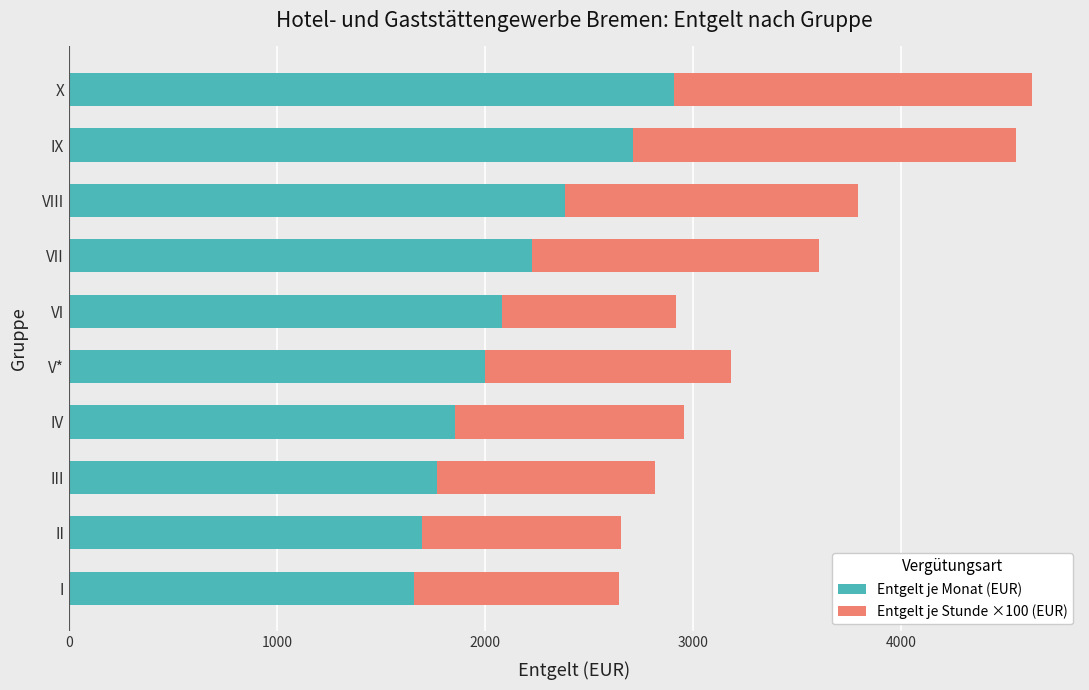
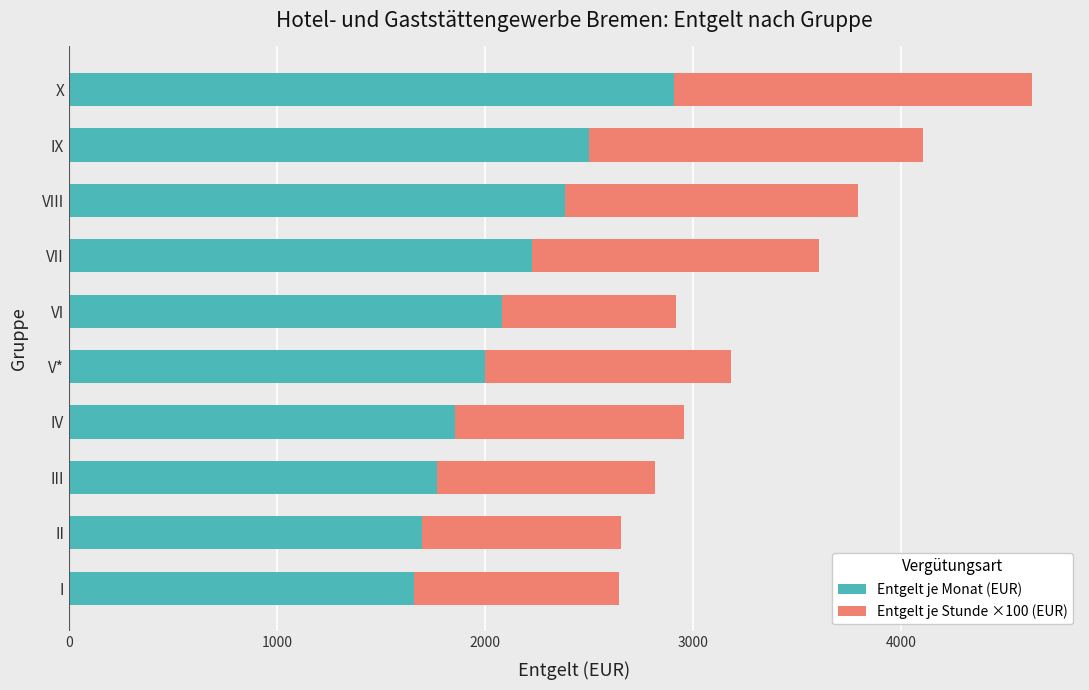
  {
    "Entgelt je Monat (EUR)": {
      "X": 2910,
-     "IX": 2710,
+     "IX": 2500,
      "VIII": 2380,
      "VII": 2220,
      "VI": 2080,
      "V*": 2000,
      "IV": 1860,
      "III": 1770,
      "II": 1700,
      "I": 1660
    },
    "Entgelt je Stunde ×100 (EUR)": {
      "X": 1720,
-     "IX": 1840,
+     "IX": 1600,
      "VIII": 1410,
      "VII": 1380,
      "VI": 840,
      "V*": 1180,
      "IV": 1100,
      "III": 1050,
      "II": 960,
      "I": 980
    }
  }
